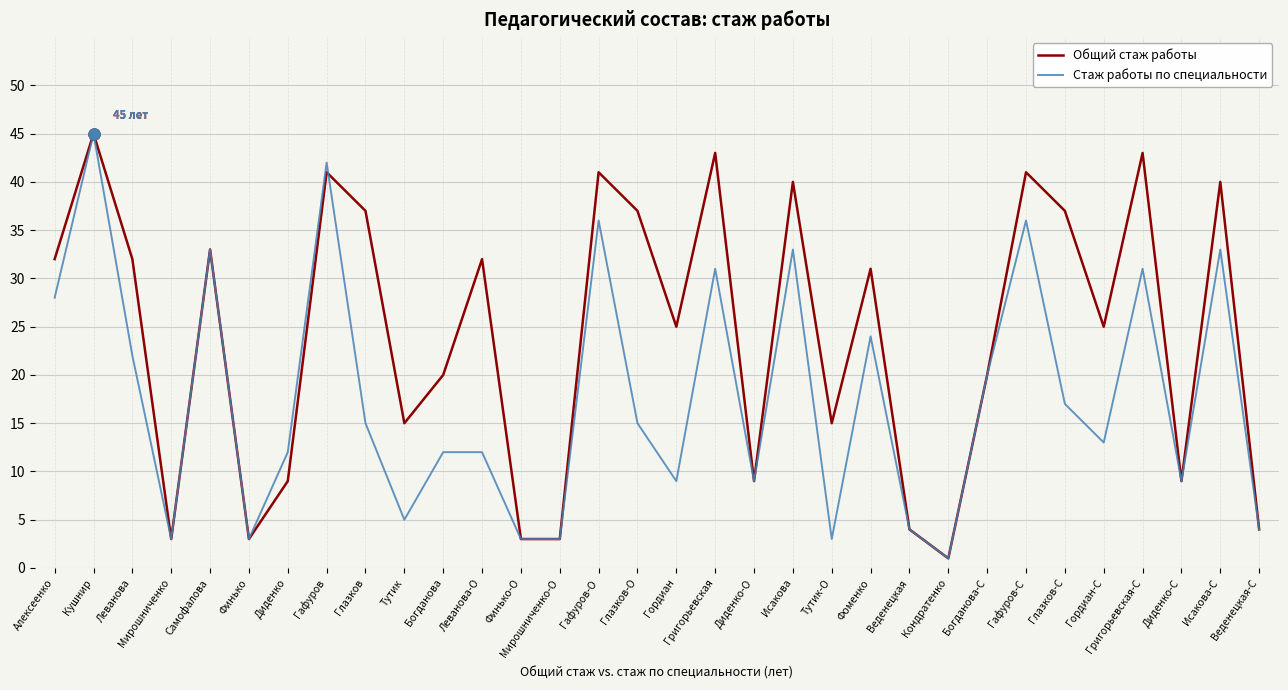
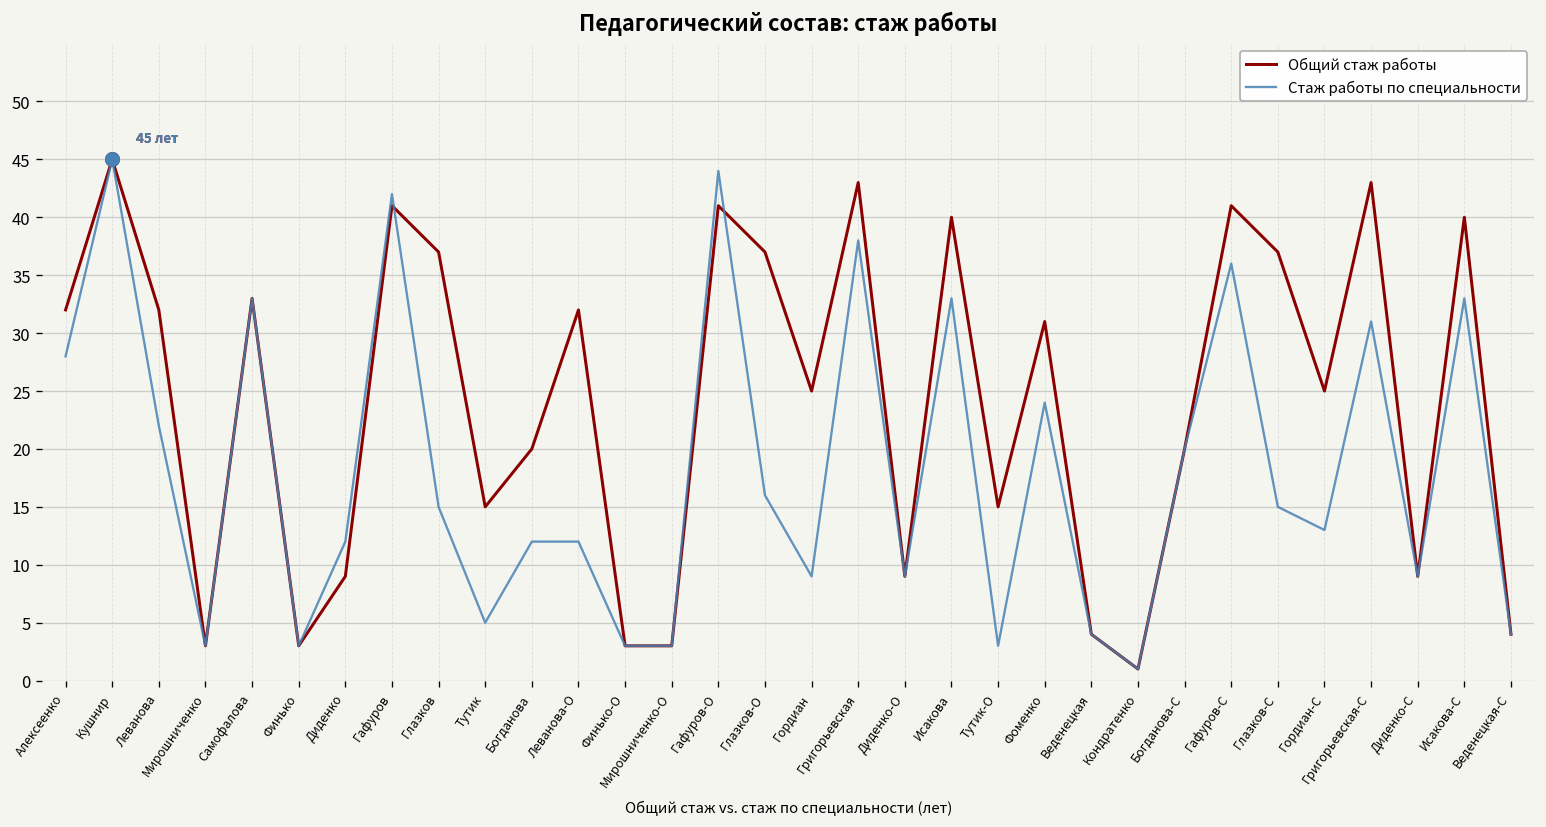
  {
    "Стаж работы по специальности": {
      "Алексеенко": 28,
      "Леванова": 22,
      "Диденко": 12,
      "Гафуров": 42,
      "Глазков": 15,
      "Тутик": 5,
      "Богданова": 12,
      "Леванова-О": 12,
-     "Гафуров-О": 36,
-     "Глазков-О": 15,
+     "Гафуров-О": 44,
+     "Глазков-О": 16,
      "Гордиан": 9,
-     "Григорьевская": 31,
+     "Григорьевская": 38,
      "Исакова": 33,
      "Тутик-О": 3,
      "Фоменко": 24,
      "Гафуров-С": 36,
-     "Глазков-С": 17,
+     "Глазков-С": 15,
      "Гордиан-С": 13,
      "Григорьевская-С": 31,
      "Исакова-С": 33
    }
  }
